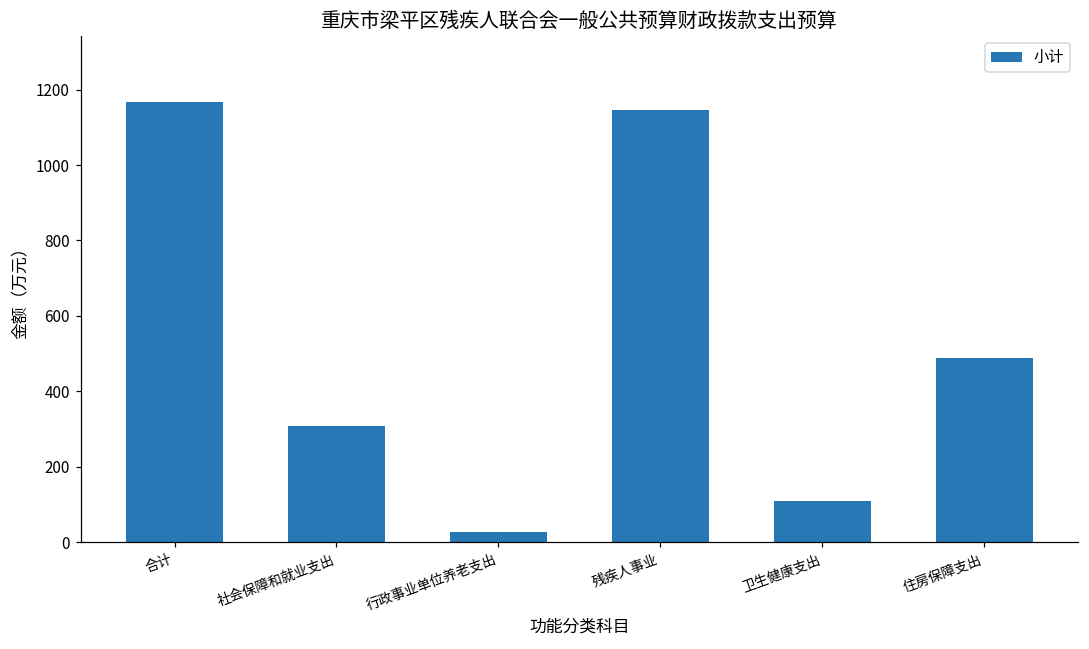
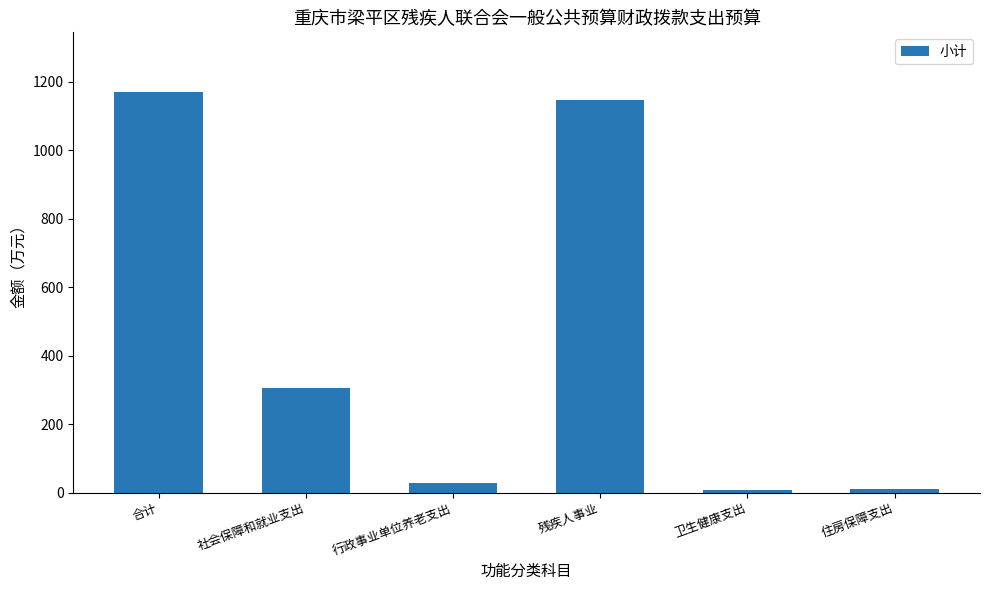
  {
    "合计": 1170,
    "社会保障和就业支出": 310,
    "行政事业单位养老支出": 30,
    "残疾人事业": 1150,
-   "卫生健康支出": 110,
-   "住房保障支出": 490
+   "卫生健康支出": 10,
+   "住房保障支出": 10
  }
